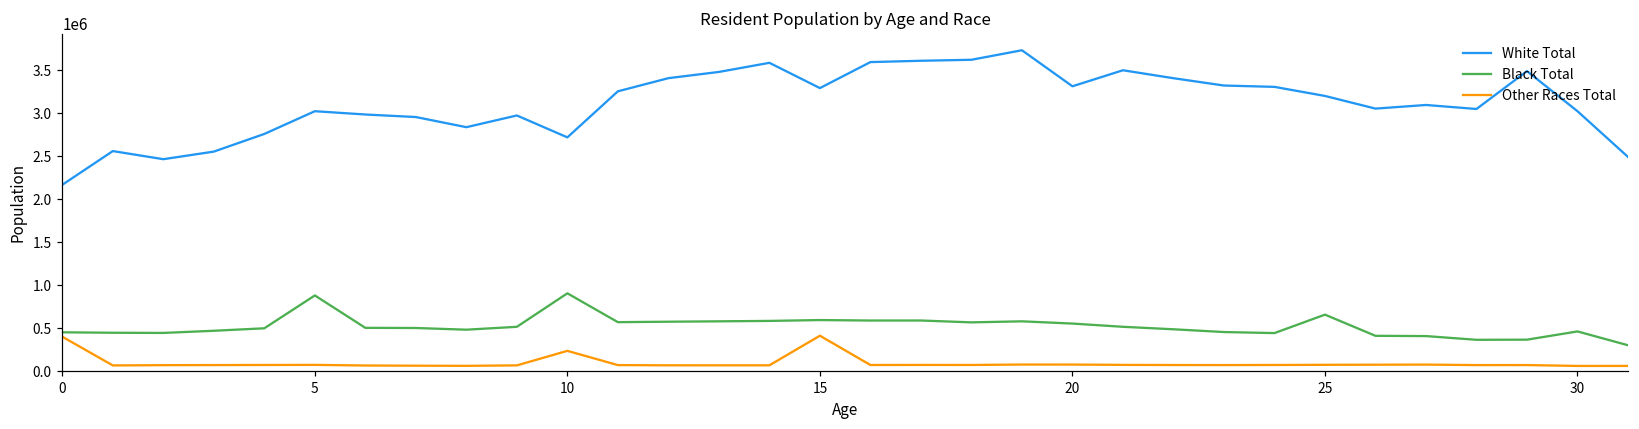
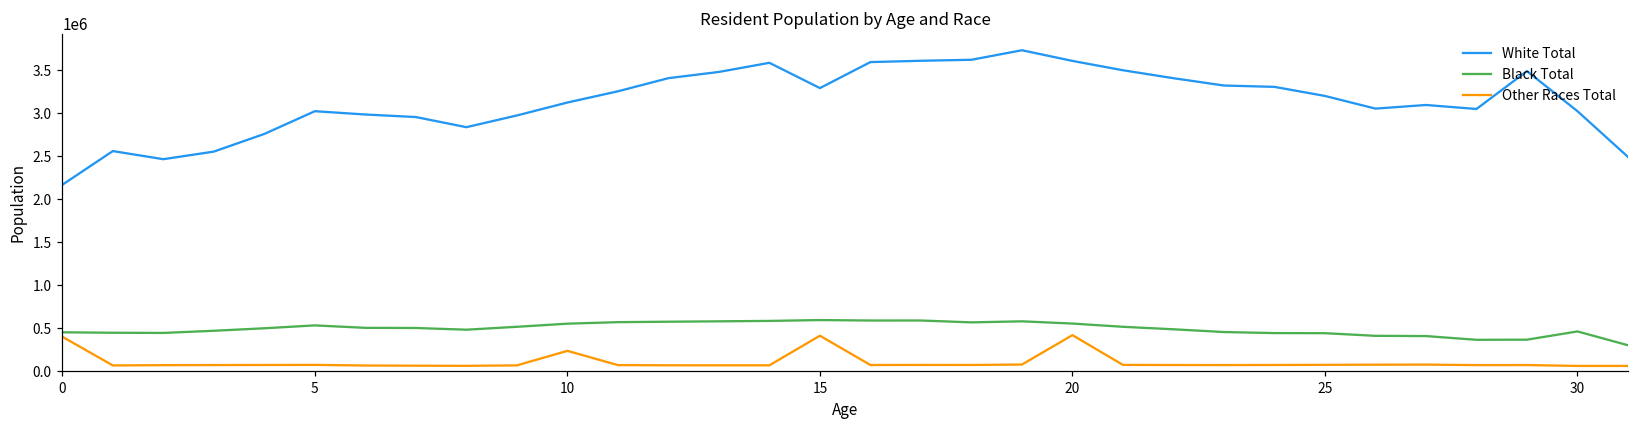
  {
    "White Total": {
      "0": 2200000,
      "5": 3000000,
-     "10": 2700000,
+     "10": 3100000,
      "15": 3300000,
-     "20": 3300000,
+     "20": 3600000,
      "25": 3200000,
      "30": 3000000
    },
    "Black Total": {
      "0": 500000,
-     "5": 900000,
-     "10": 900000,
+     "5": 500000,
+     "10": 600000,
      "15": 600000,
      "20": 600000,
-     "25": 700000,
+     "25": 400000,
      "30": 500000
    },
    "Other Races Total": {
      "0": 400000,
      "5": 100000,
      "10": 200000,
      "15": 400000,
-     "20": 100000,
+     "20": 400000,
      "25": 100000,
      "30": 100000
    }
  }
